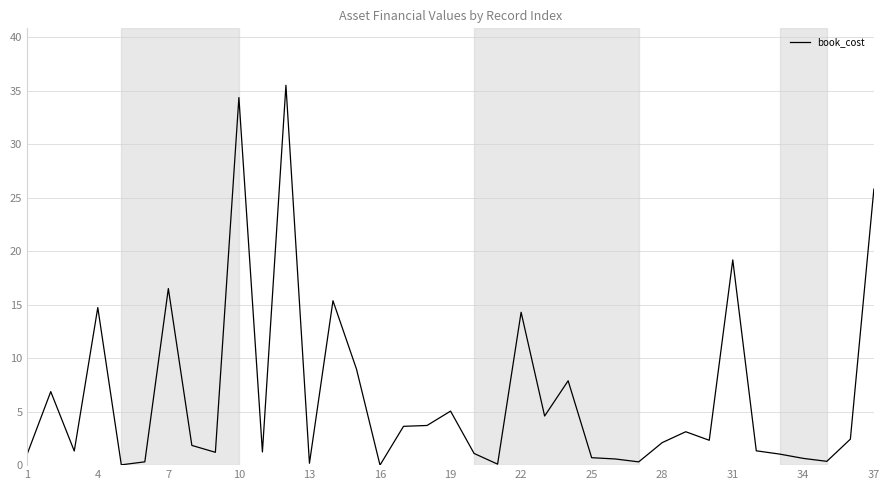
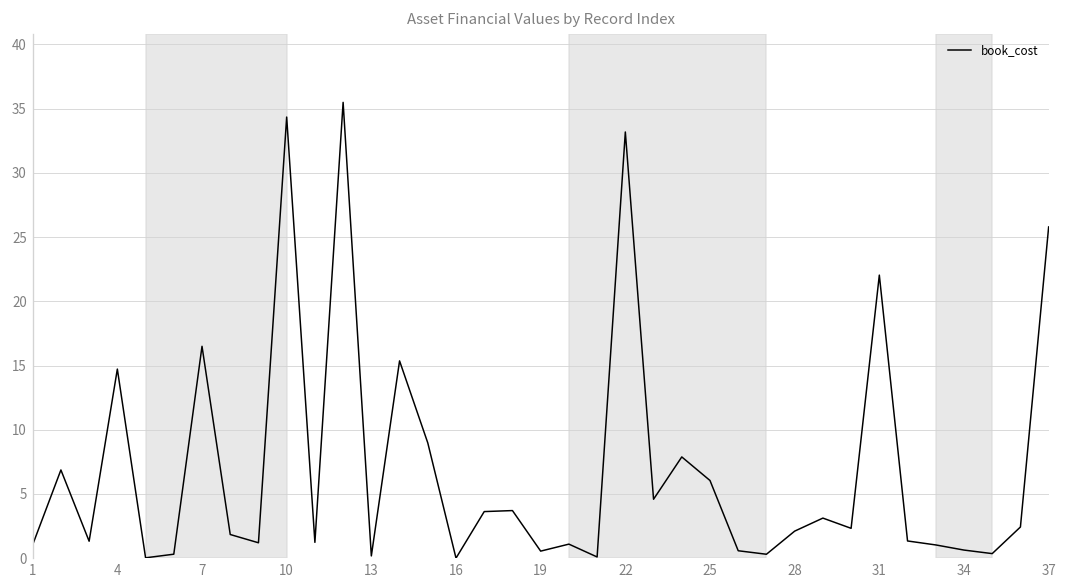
  {
    "1": 1.0,
    "4": 14.7,
    "7": 16.5,
    "10": 34.3,
    "13": 0.2,
    "16": 0.0,
-   "19": 5.0,
-   "22": 14.3,
-   "25": 0.7,
+   "19": 0.5,
+   "22": 33.2,
+   "25": 6.0,
    "28": 2.1,
-   "31": 19.2,
+   "31": 22.0,
    "34": 0.6,
    "37": 25.8
  }
